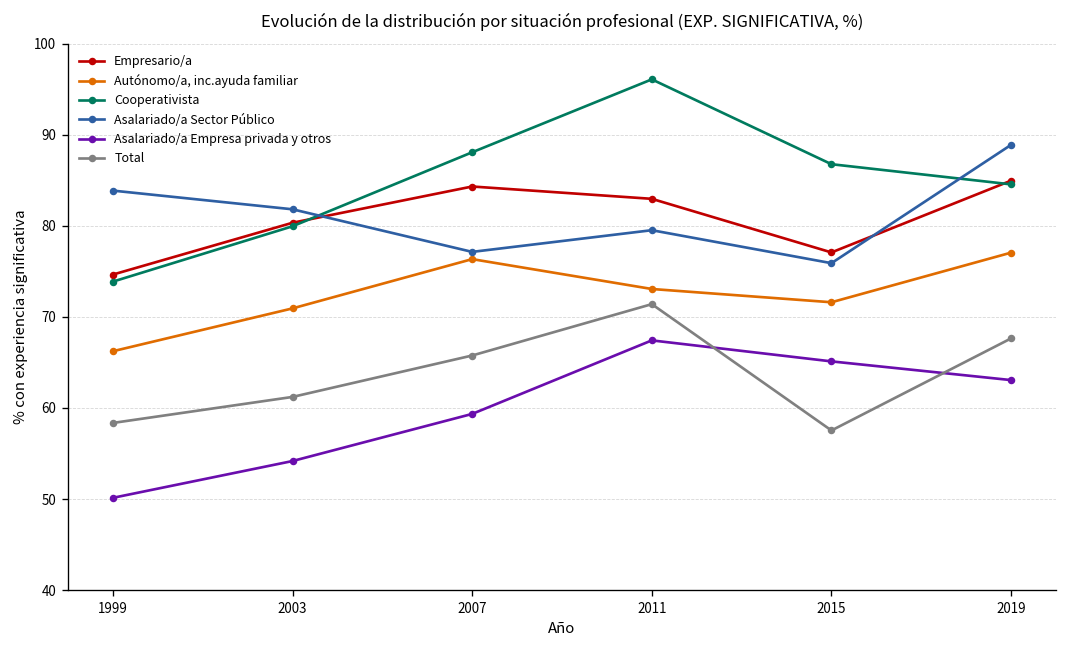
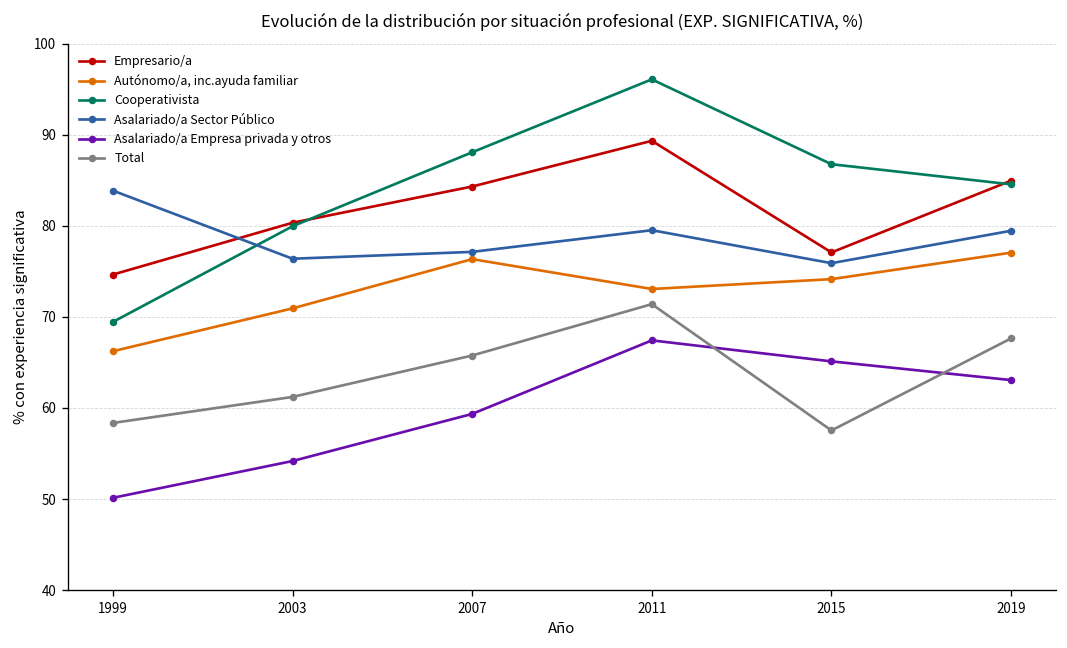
  {
    "Empresario/a": {
      "1999": 75,
      "2003": 80,
      "2007": 84,
-     "2011": 83,
+     "2011": 89,
      "2015": 77,
      "2019": 85
    },
    "Autónomo/a, inc.ayuda familiar": {
      "1999": 66,
      "2003": 71,
      "2007": 76,
      "2011": 73,
-     "2015": 72,
+     "2015": 74,
      "2019": 77
    },
    "Cooperativista": {
-     "1999": 74,
+     "1999": 69,
      "2003": 80,
      "2007": 88,
      "2011": 96,
      "2015": 87,
      "2019": 85
    },
    "Asalariado/a Sector Público": {
      "1999": 84,
-     "2003": 82,
+     "2003": 76,
      "2007": 77,
      "2011": 80,
      "2015": 76,
-     "2019": 89
+     "2019": 79
    },
    "Asalariado/a Empresa privada y otros": {
      "1999": 50,
      "2003": 54,
      "2007": 59,
      "2011": 67,
      "2015": 65,
      "2019": 63
    },
    "Total": {
      "1999": 58,
      "2003": 61,
      "2007": 66,
      "2011": 71,
      "2015": 58,
      "2019": 68
    }
  }
